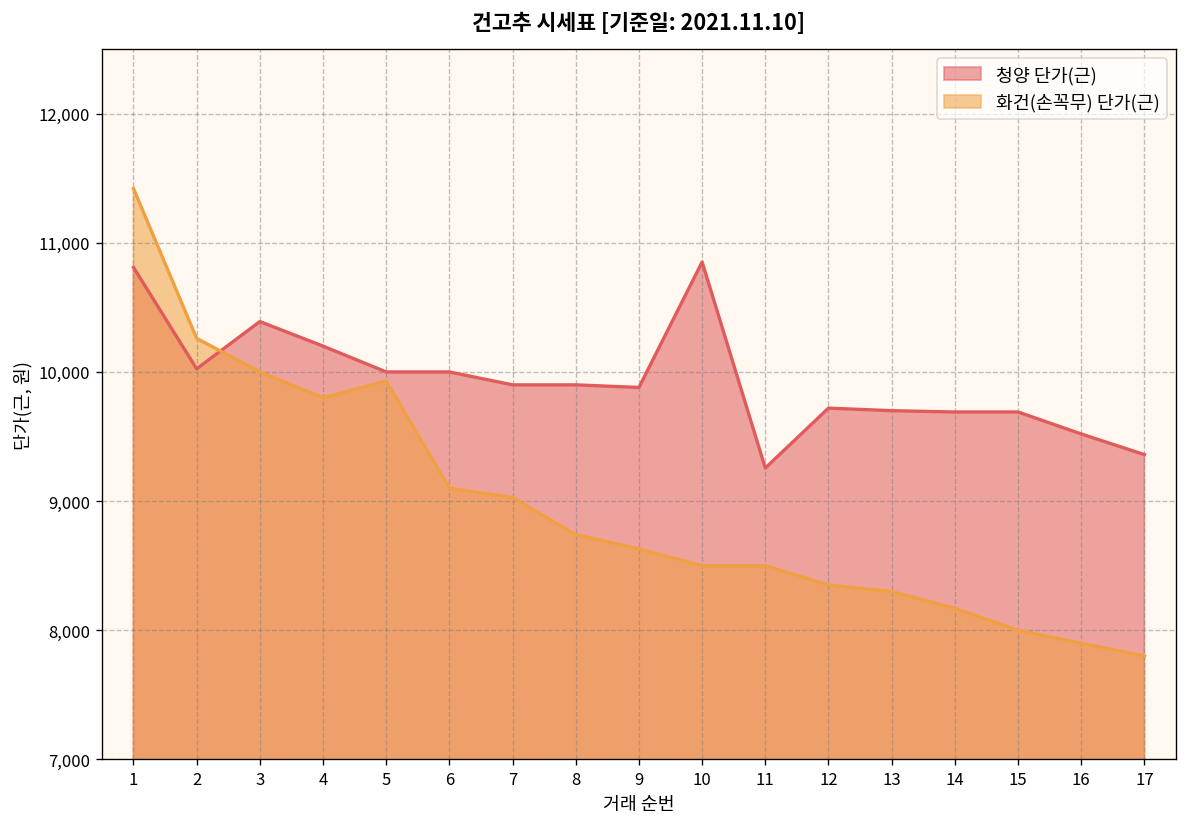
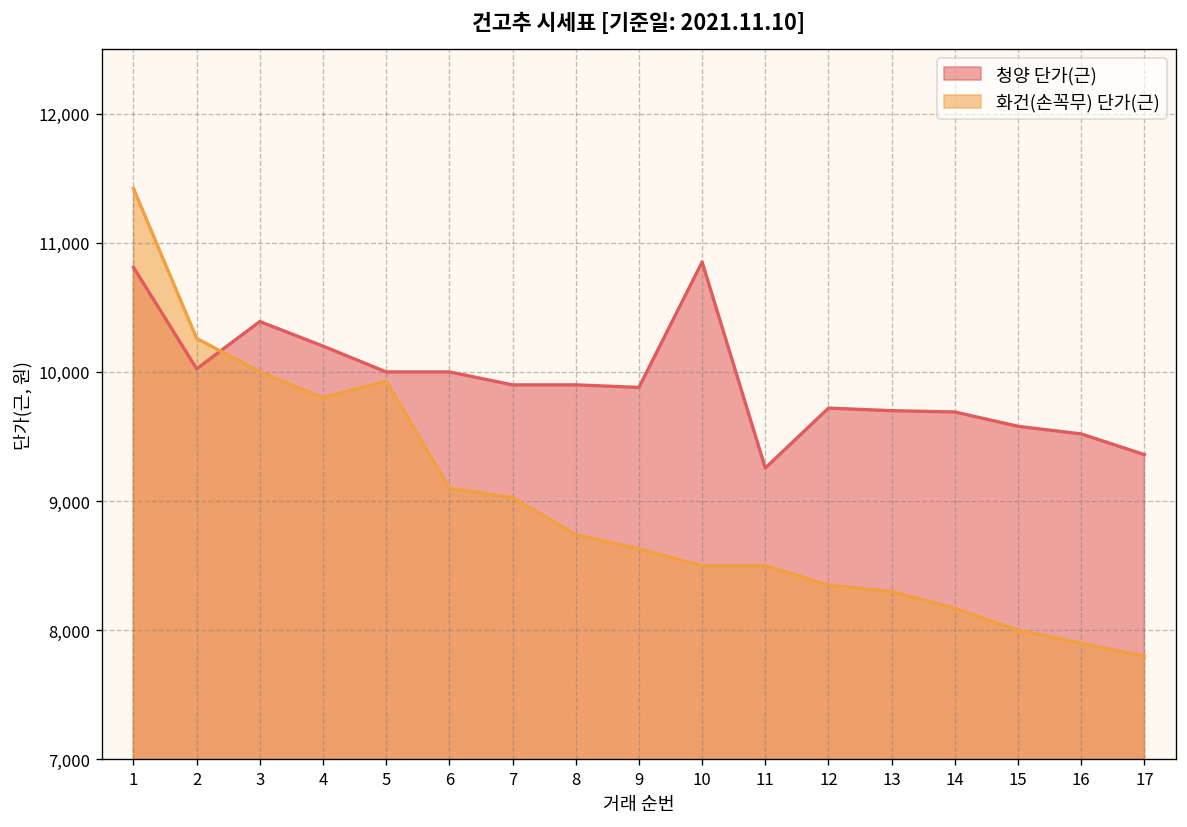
  {
    "청양 단가(근)": {
      "1": "10,810",
      "2": "10,020",
      "3": "10,390",
      "4": "10,200",
      "5": "10,000",
      "6": "10,000",
      "7": "9,900",
      "8": "9,900",
      "9": "9,880",
      "10": "10,850",
      "11": "9,260",
      "12": "9,720",
      "13": "9,700",
      "14": "9,690",
-     "15": "9,690",
+     "15": "9,580",
      "16": "9,520",
      "17": "9,360"
    },
    "화건(손꼭무) 단가(근)": {
      "1": "11,420",
      "2": "10,260",
      "3": "10,000",
      "4": "9,800",
      "5": "9,930",
      "6": "9,100",
      "7": "9,030",
      "8": "8,740",
      "9": "8,630",
      "10": "8,500",
      "11": "8,500",
      "12": "8,350",
      "13": "8,300",
      "14": "8,170",
      "15": "8,000",
      "16": "7,900",
      "17": "7,800"
    }
  }
